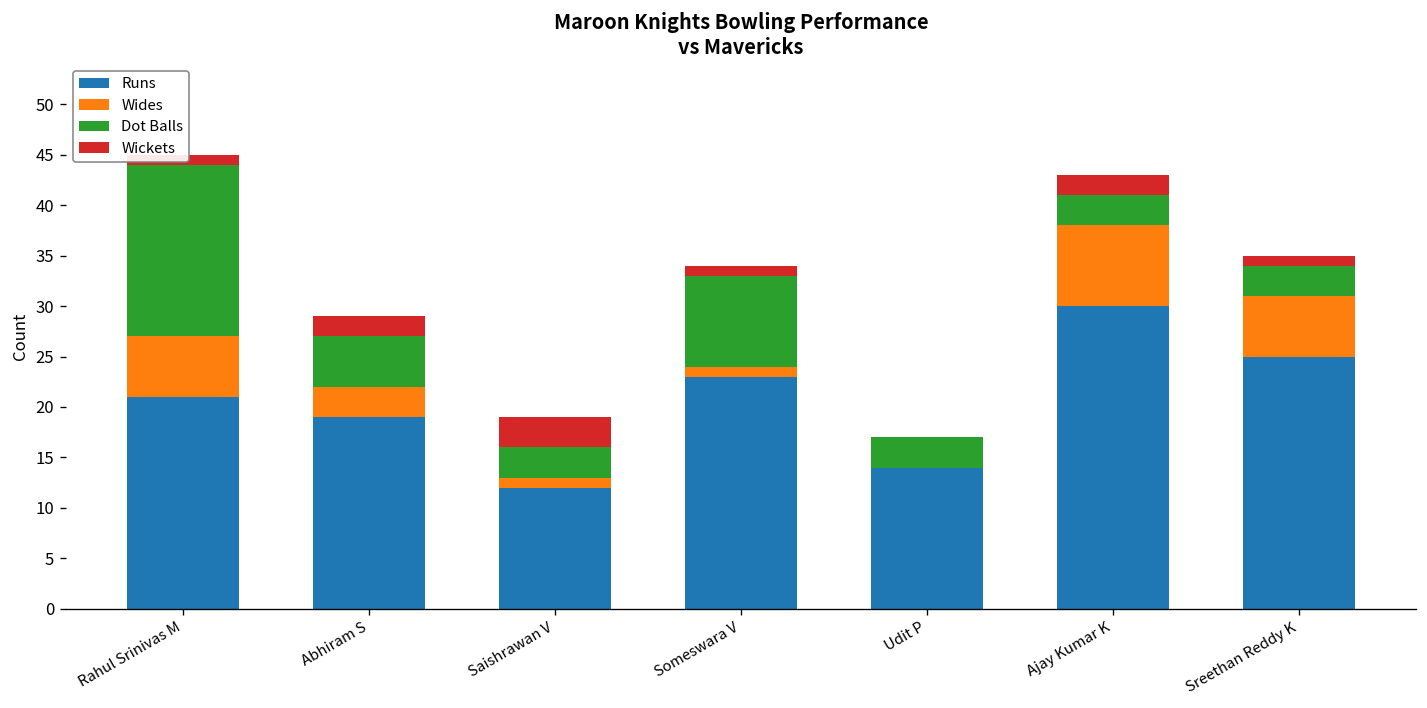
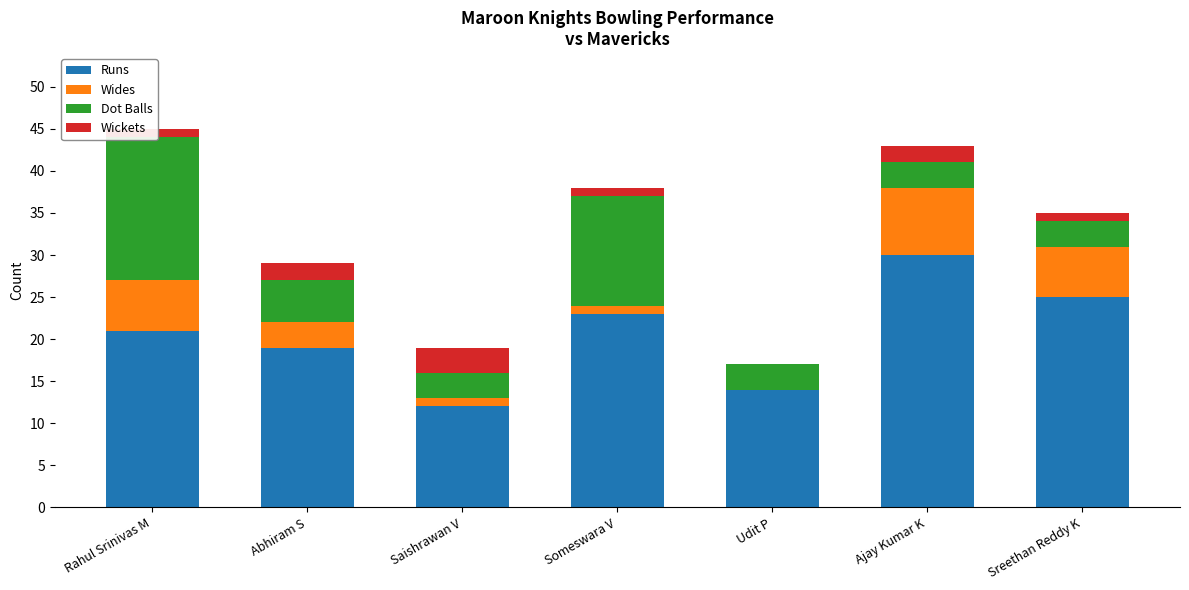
  {
    "Runs": {
      "Rahul Srinivas M": 21,
      "Abhiram S": 19,
      "Saishrawan V": 12,
      "Someswara V": 23,
      "Udit P": 14,
      "Ajay Kumar K": 30,
      "Sreethan Reddy K": 25
    },
    "Wides": {
      "Rahul Srinivas M": 6,
      "Abhiram S": 3,
      "Saishrawan V": 1,
      "Someswara V": 1,
      "Udit P": 0,
      "Ajay Kumar K": 8,
      "Sreethan Reddy K": 6
    },
    "Dot Balls": {
      "Abhiram S": 5,
      "Saishrawan V": 3,
-     "Someswara V": 9,
+     "Someswara V": 13,
      "Udit P": 3,
      "Ajay Kumar K": 3,
      "Sreethan Reddy K": 3
    },
    "Wickets": {
      "Abhiram S": 2,
      "Saishrawan V": 3,
      "Someswara V": 1,
      "Udit P": 0,
      "Ajay Kumar K": 2,
      "Sreethan Reddy K": 1
    }
  }
